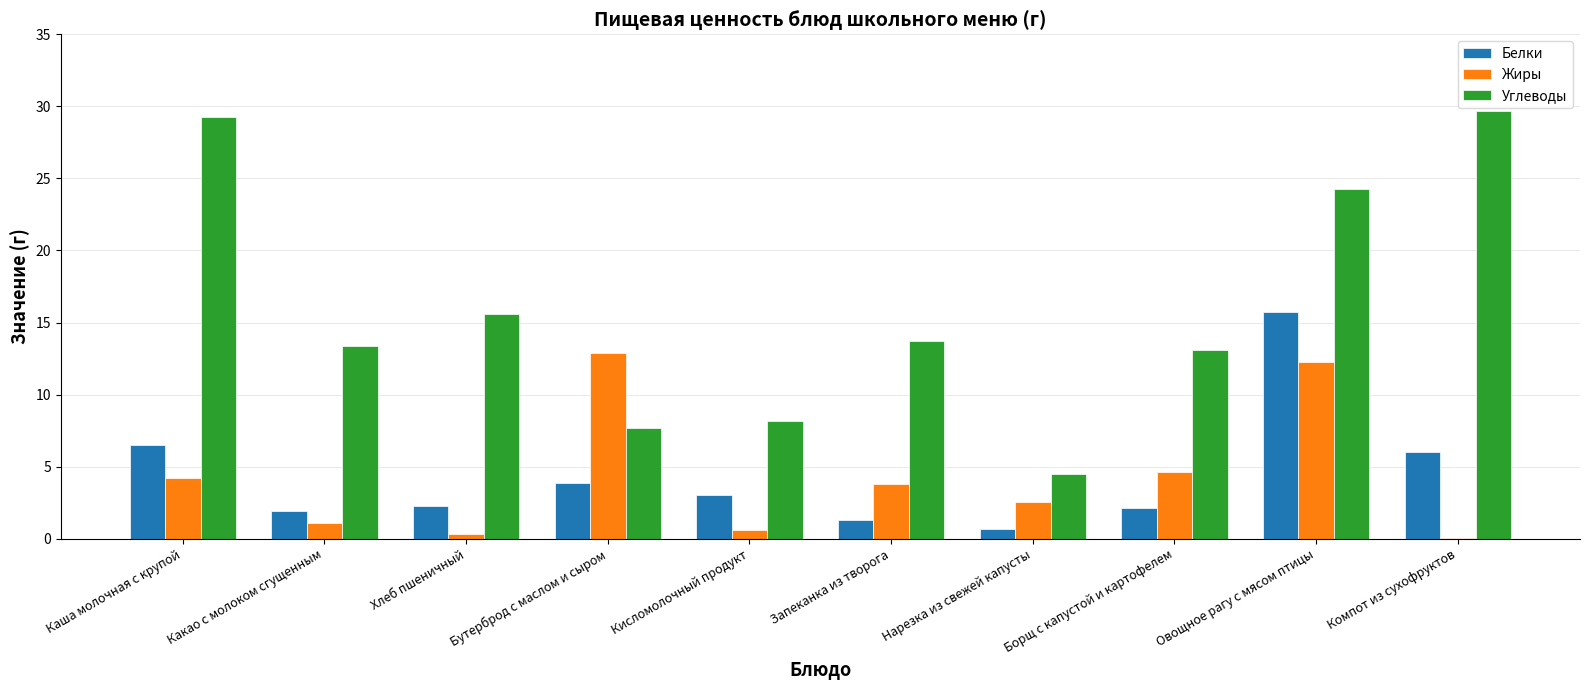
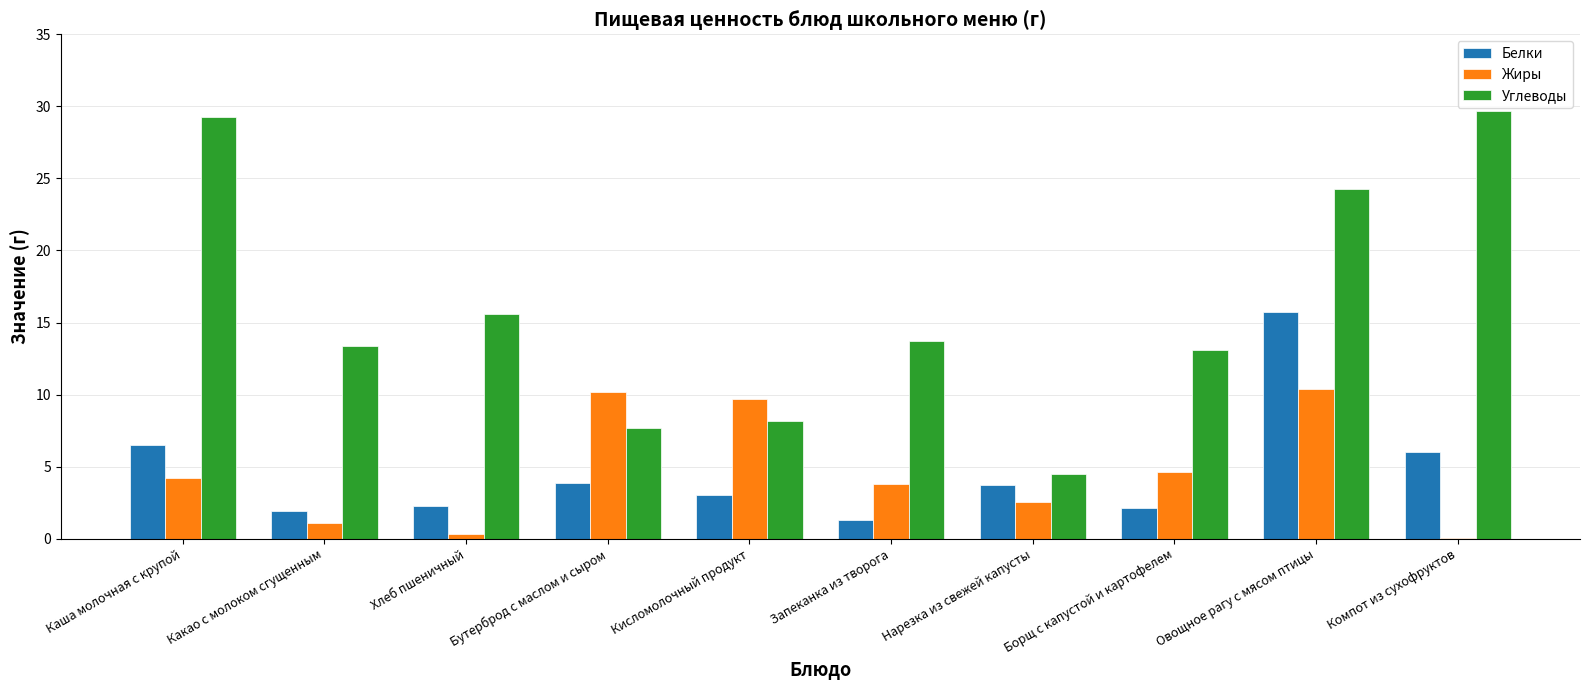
  {
    "Белки": {
      "Каша молочная с крупой": 6.5,
      "Какао с молоком сгущенным": 1.9,
      "Хлеб пшеничный": 2.3,
      "Бутерброд с маслом и сыром": 3.9,
      "Кисломолочный продукт": 3.0,
      "Запеканка из творога": 1.3,
-     "Нарезка из свежей капусты": 0.7,
+     "Нарезка из свежей капусты": 3.7,
      "Борщ с капустой и картофелем": 2.1,
      "Овощное рагу с мясом птицы": 15.8,
      "Компот из сухофруктов": 6.0
    },
    "Жиры": {
      "Каша молочная с крупой": 4.2,
      "Какао с молоком сгущенным": 1.1,
      "Хлеб пшеничный": 0.3,
-     "Бутерброд с маслом и сыром": 12.9,
-     "Кисломолочный продукт": 0.6,
+     "Бутерброд с маслом и сыром": 10.2,
+     "Кисломолочный продукт": 9.7,
      "Запеканка из творога": 3.8,
      "Нарезка из свежей капусты": 2.5,
      "Борщ с капустой и картофелем": 4.6,
-     "Овощное рагу с мясом птицы": 12.3
+     "Овощное рагу с мясом птицы": 10.4
    },
    "Углеводы": {
      "Каша молочная с крупой": 29.3,
      "Какао с молоком сгущенным": 13.4,
      "Хлеб пшеничный": 15.6,
      "Бутерброд с маслом и сыром": 7.7,
      "Кисломолочный продукт": 8.2,
      "Запеканка из творога": 13.7,
      "Нарезка из свежей капусты": 4.5,
      "Борщ с капустой и картофелем": 13.1,
      "Овощное рагу с мясом птицы": 24.3,
      "Компот из сухофруктов": 29.7
    }
  }
